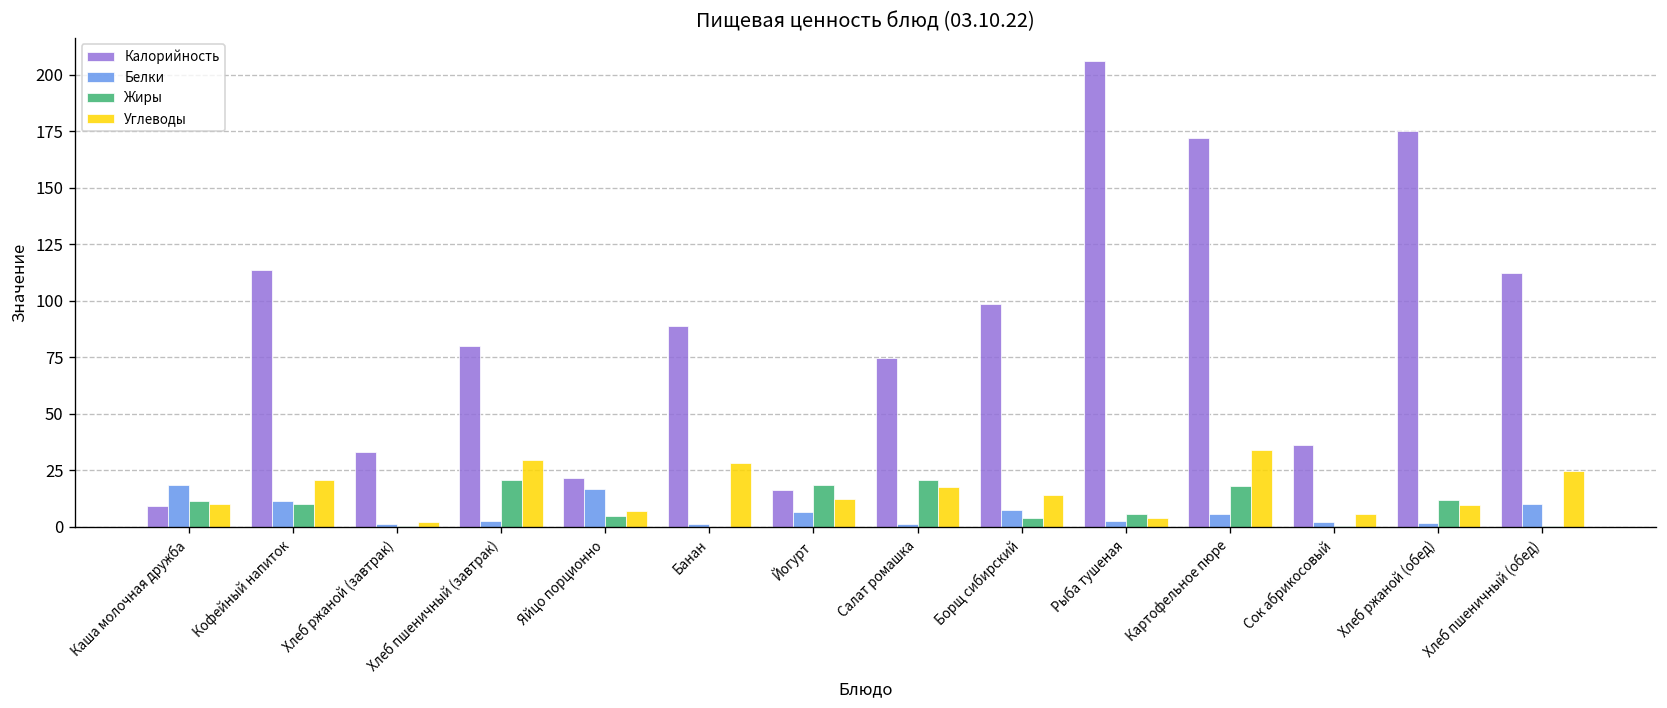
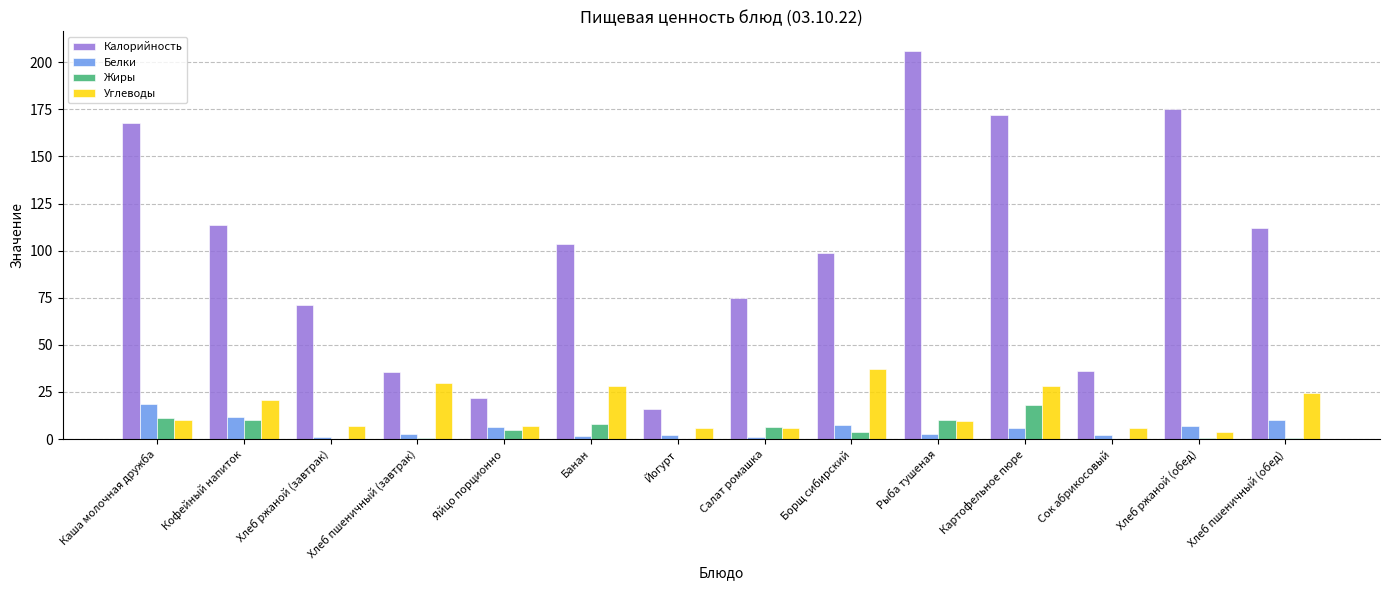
  {
    "Калорийность": {
-     "Каша молочная дружба": 9,
+     "Каша молочная дружба": 168,
      "Кофейный напиток": 113,
-     "Хлеб ржаной (завтрак)": 33,
-     "Хлеб пшеничный (завтрак)": 80,
+     "Хлеб ржаной (завтрак)": 71,
+     "Хлеб пшеничный (завтрак)": 36,
      "Яйцо порционно": 22,
-     "Банан": 89,
+     "Банан": 103,
      "Йогурт": 16,
      "Салат ромашка": 75,
      "Борщ сибирский": 99,
      "Рыба тушеная": 206,
      "Картофельное пюре": 172,
      "Сок абрикосовый": 36,
      "Хлеб ржаной (обед)": 175,
      "Хлеб пшеничный (обед)": 112
    },
    "Белки": {
      "Каша молочная дружба": 18,
      "Кофейный напиток": 12,
      "Хлеб пшеничный (завтрак)": 3,
-     "Яйцо порционно": 17,
+     "Яйцо порционно": 6,
      "Банан": 2,
-     "Йогурт": 7,
+     "Йогурт": 2,
      "Борщ сибирский": 8,
      "Рыба тушеная": 3,
      "Картофельное пюре": 6,
      "Сок абрикосовый": 2,
-     "Хлеб ржаной (обед)": 2,
+     "Хлеб ржаной (обед)": 7,
      "Хлеб пшеничный (обед)": 10
    },
    "Жиры": {
      "Каша молочная дружба": 11,
      "Кофейный напиток": 10,
-     "Хлеб пшеничный (завтрак)": 21,
+     "Хлеб пшеничный (завтрак)": 0,
      "Яйцо порционно": 5,
-     "Банан": 0,
-     "Йогурт": 18,
-     "Салат ромашка": 21,
+     "Банан": 8,
+     "Йогурт": 0,
+     "Салат ромашка": 6,
      "Борщ сибирский": 4,
-     "Рыба тушеная": 6,
+     "Рыба тушеная": 10,
      "Картофельное пюре": 18,
-     "Хлеб ржаной (обед)": 12
+     "Хлеб ржаной (обед)": 0
    },
    "Углеводы": {
      "Каша молочная дружба": 10,
      "Кофейный напиток": 21,
-     "Хлеб ржаной (завтрак)": 2,
+     "Хлеб ржаной (завтрак)": 7,
      "Хлеб пшеничный (завтрак)": 30,
      "Яйцо порционно": 7,
      "Банан": 28,
-     "Йогурт": 12,
-     "Салат ромашка": 18,
-     "Борщ сибирский": 14,
-     "Рыба тушеная": 4,
-     "Картофельное пюре": 34,
+     "Йогурт": 6,
+     "Салат ромашка": 6,
+     "Борщ сибирский": 37,
+     "Рыба тушеная": 10,
+     "Картофельное пюре": 28,
      "Сок абрикосовый": 6,
-     "Хлеб ржаной (обед)": 10,
+     "Хлеб ржаной (обед)": 4,
      "Хлеб пшеничный (обед)": 25
    }
  }
